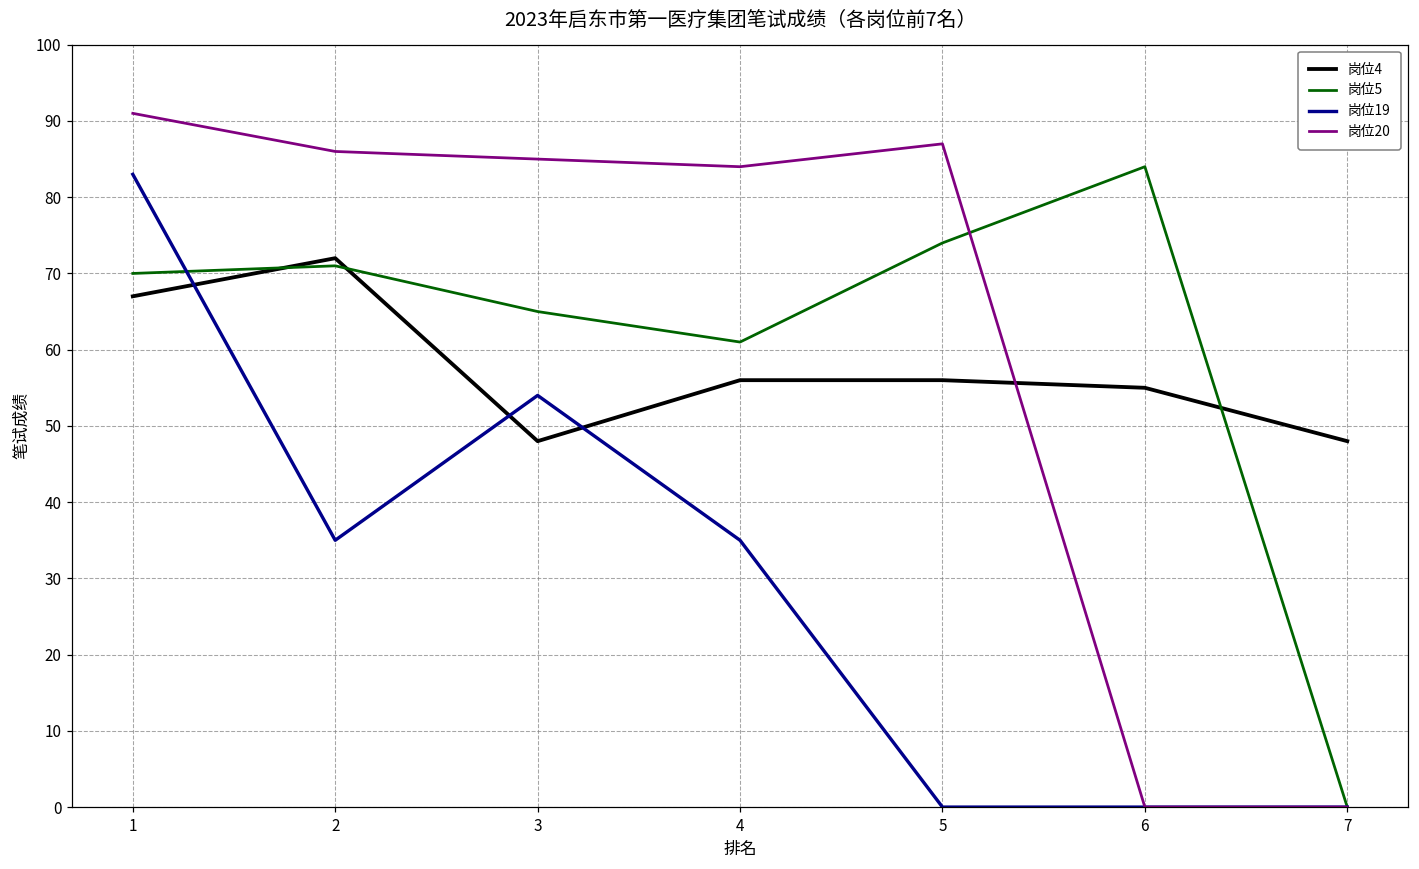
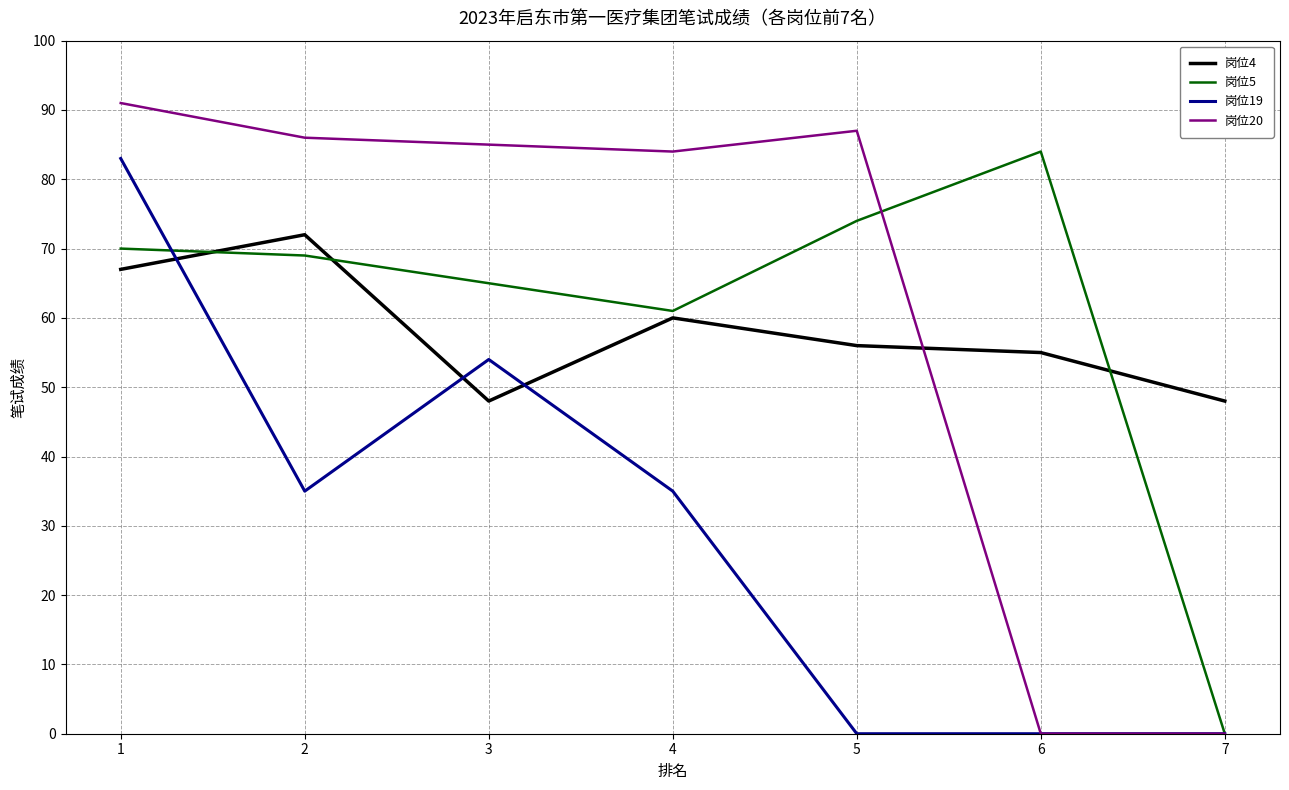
  {
    "岗位4": {
      "1": 67,
      "2": 72,
      "3": 48,
-     "4": 56,
+     "4": 60,
      "5": 56,
      "6": 55,
      "7": 48
    },
    "岗位5": {
      "1": 70,
-     "2": 71,
+     "2": 69,
      "3": 65,
      "4": 61,
      "5": 74,
      "6": 84
    },
    "岗位19": {
      "1": 83,
      "2": 35,
      "3": 54,
      "4": 35,
      "5": 0
    },
    "岗位20": {
      "1": 91,
      "2": 86,
      "3": 85,
      "4": 84,
      "5": 87
    }
  }
